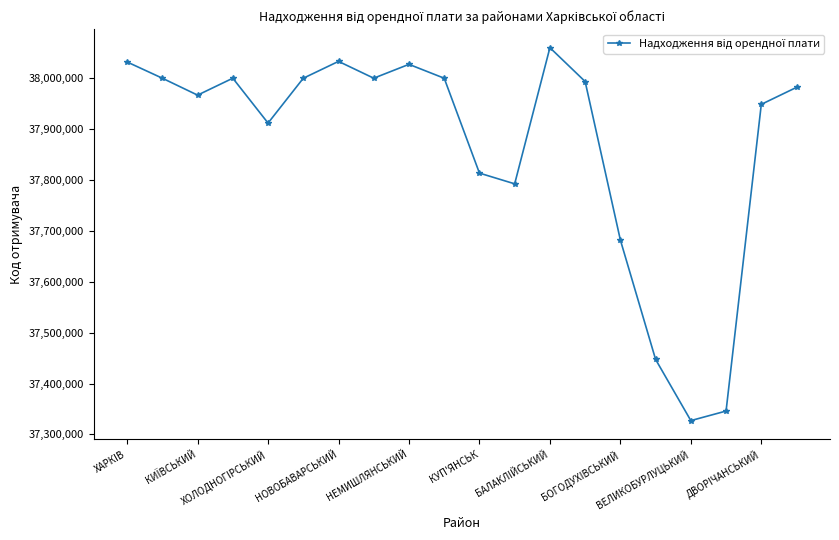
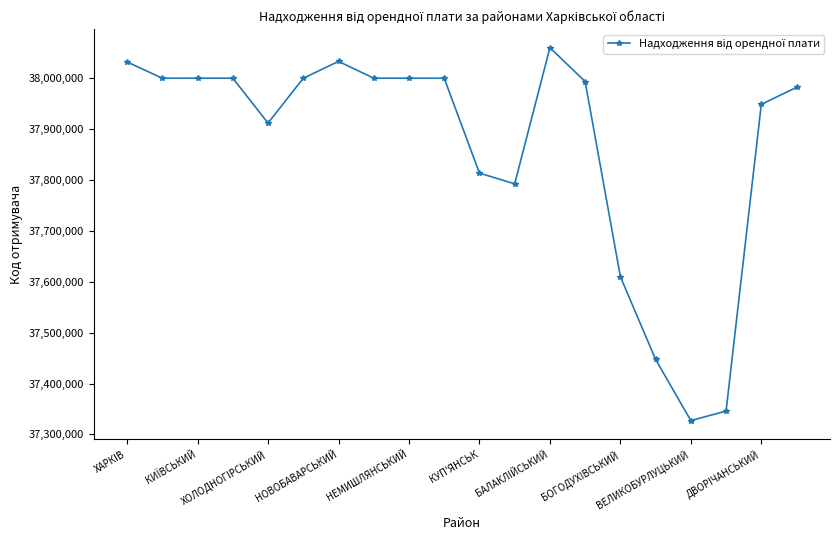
  {
    "ХАРКIВ": "38,030,000",
-   "КИЇВСЬКИЙ": "37,970,000",
+   "КИЇВСЬКИЙ": "38,000,000",
    "ХОЛОДНОГІРСЬКИЙ": "37,910,000",
    "НОВОБАВАРСЬКИЙ": "38,030,000",
-   "НЕМИШЛЯНСЬКИЙ": "38,030,000",
+   "НЕМИШЛЯНСЬКИЙ": "38,000,000",
    "КУП'ЯНСЬК": "37,810,000",
    "БАЛАКЛIЙСЬКИЙ": "38,060,000",
-   "БОГОДУХIВСЬКИЙ": "37,680,000",
+   "БОГОДУХIВСЬКИЙ": "37,610,000",
    "ВЕЛИКОБУРЛУЦЬКИЙ": "37,330,000",
    "ДВОРIЧАНСЬКИЙ": "37,950,000"
  }
